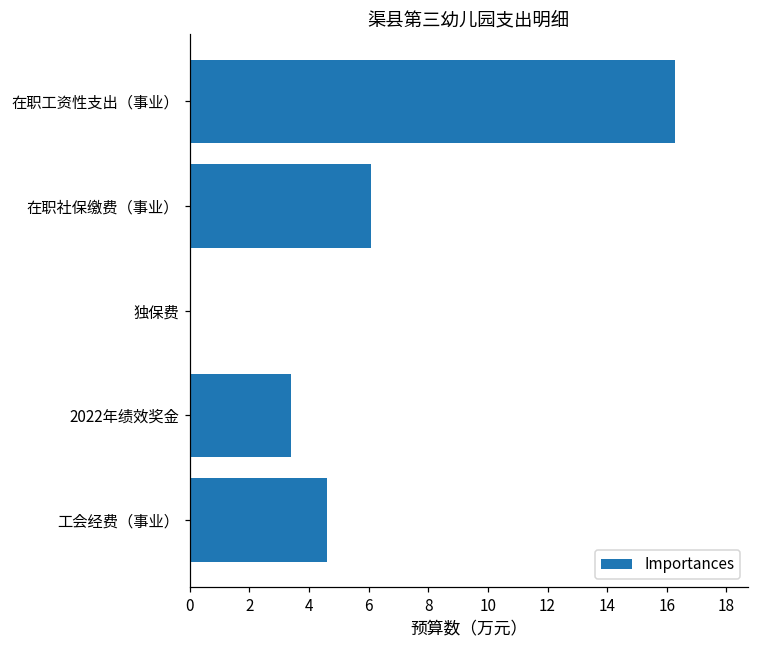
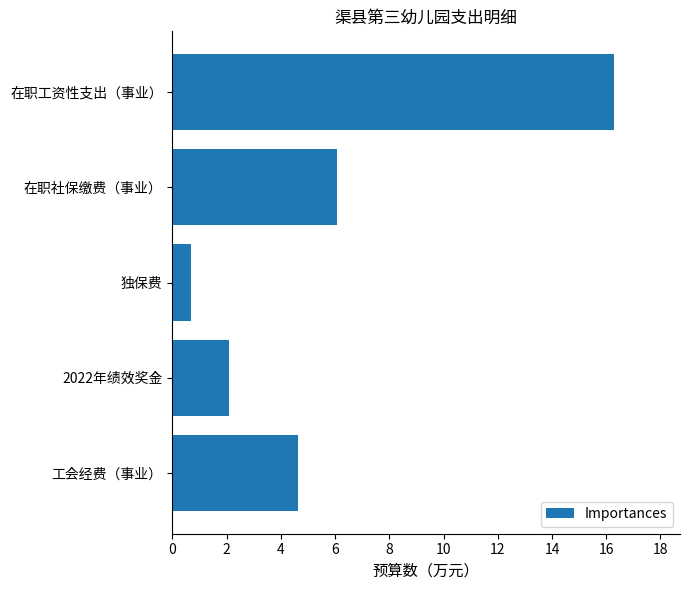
  {
    "在职工资性支出（事业）": 16.3,
    "在职社保缴费（事业）": 6.1,
-   "独保费": 0.0,
-   "2022年绩效奖金": 3.4,
+   "独保费": 0.7,
+   "2022年绩效奖金": 2.1,
    "工会经费（事业）": 4.6
  }
